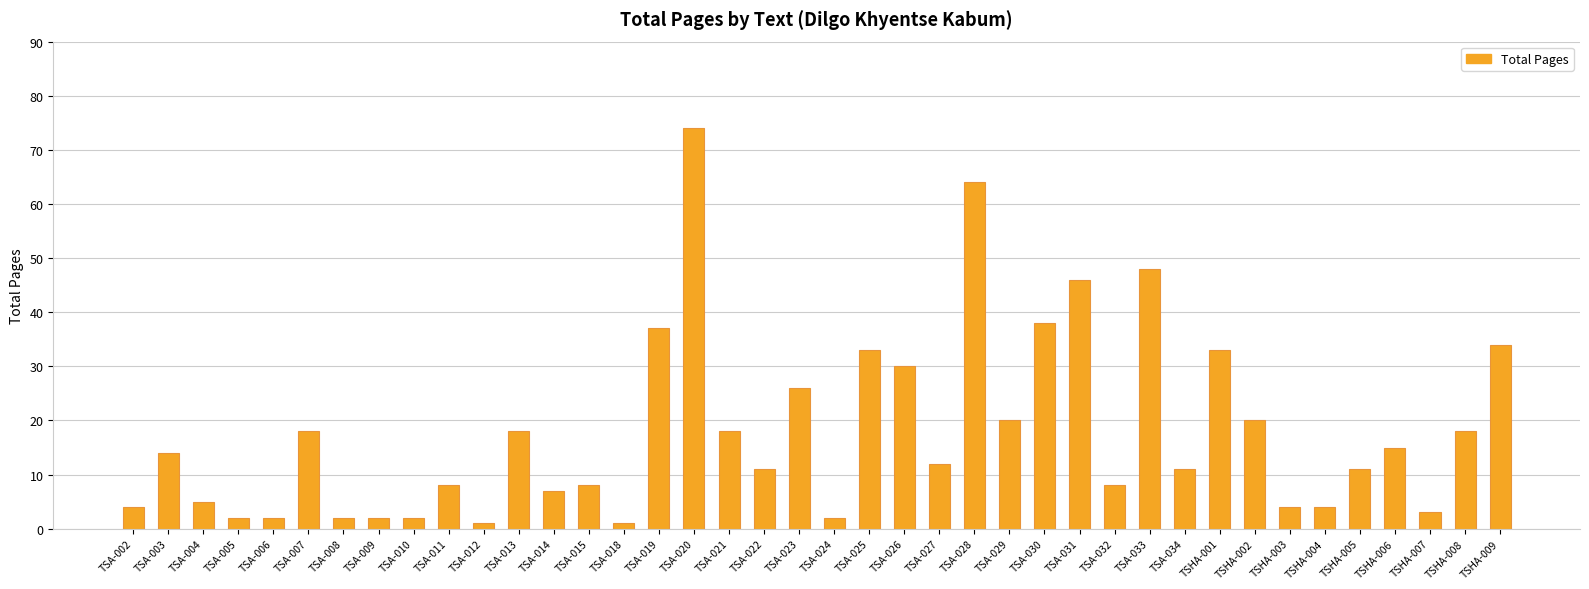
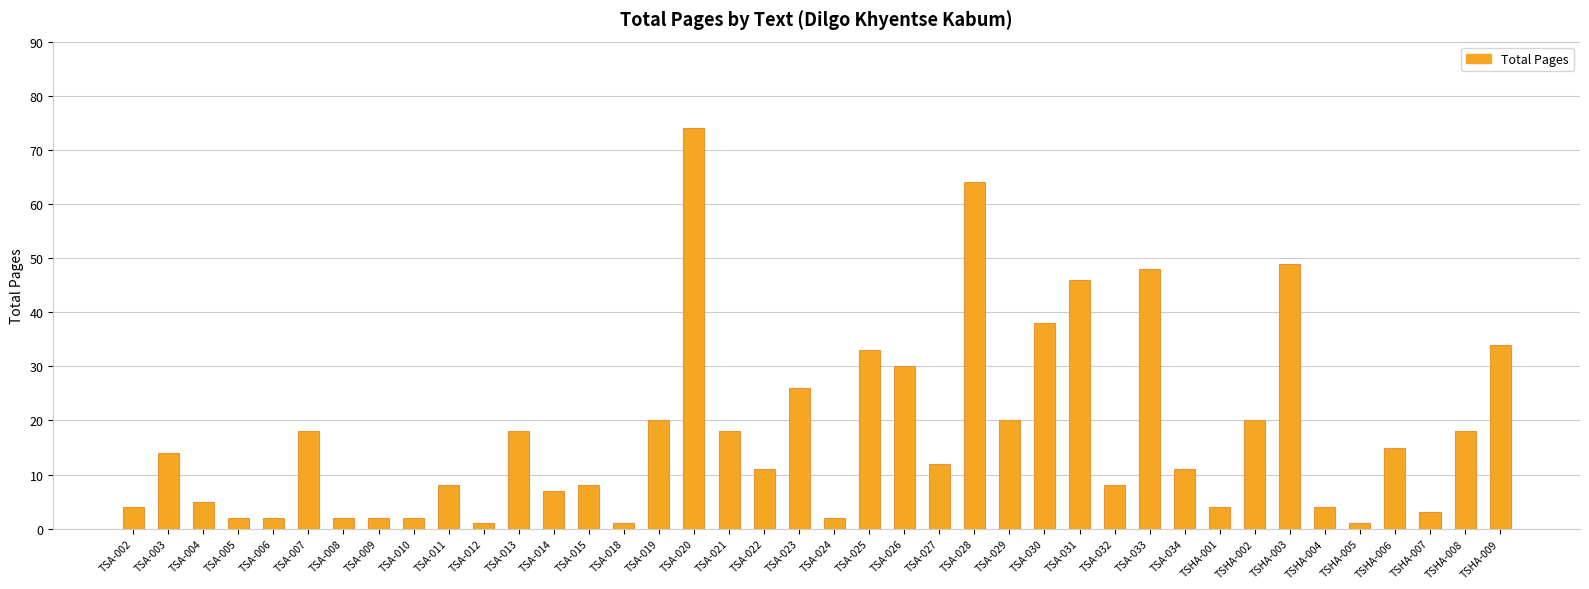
  {
    "TSA-002": 4,
    "TSA-003": 14,
    "TSA-004": 5,
    "TSA-005": 2,
    "TSA-006": 2,
    "TSA-007": 18,
    "TSA-008": 2,
    "TSA-009": 2,
    "TSA-010": 2,
    "TSA-011": 8,
    "TSA-012": 1,
    "TSA-013": 18,
    "TSA-014": 7,
    "TSA-015": 8,
    "TSA-018": 1,
-   "TSA-019": 37,
+   "TSA-019": 20,
    "TSA-020": 74,
    "TSA-021": 18,
    "TSA-022": 11,
    "TSA-023": 26,
    "TSA-024": 2,
    "TSA-025": 33,
    "TSA-026": 30,
    "TSA-027": 12,
    "TSA-028": 64,
    "TSA-029": 20,
    "TSA-030": 38,
    "TSA-031": 46,
    "TSA-032": 8,
    "TSA-033": 48,
    "TSA-034": 11,
-   "TSHA-001": 33,
+   "TSHA-001": 4,
    "TSHA-002": 20,
-   "TSHA-003": 4,
+   "TSHA-003": 49,
    "TSHA-004": 4,
-   "TSHA-005": 11,
+   "TSHA-005": 1,
    "TSHA-006": 15,
    "TSHA-007": 3,
    "TSHA-008": 18,
    "TSHA-009": 34
  }
